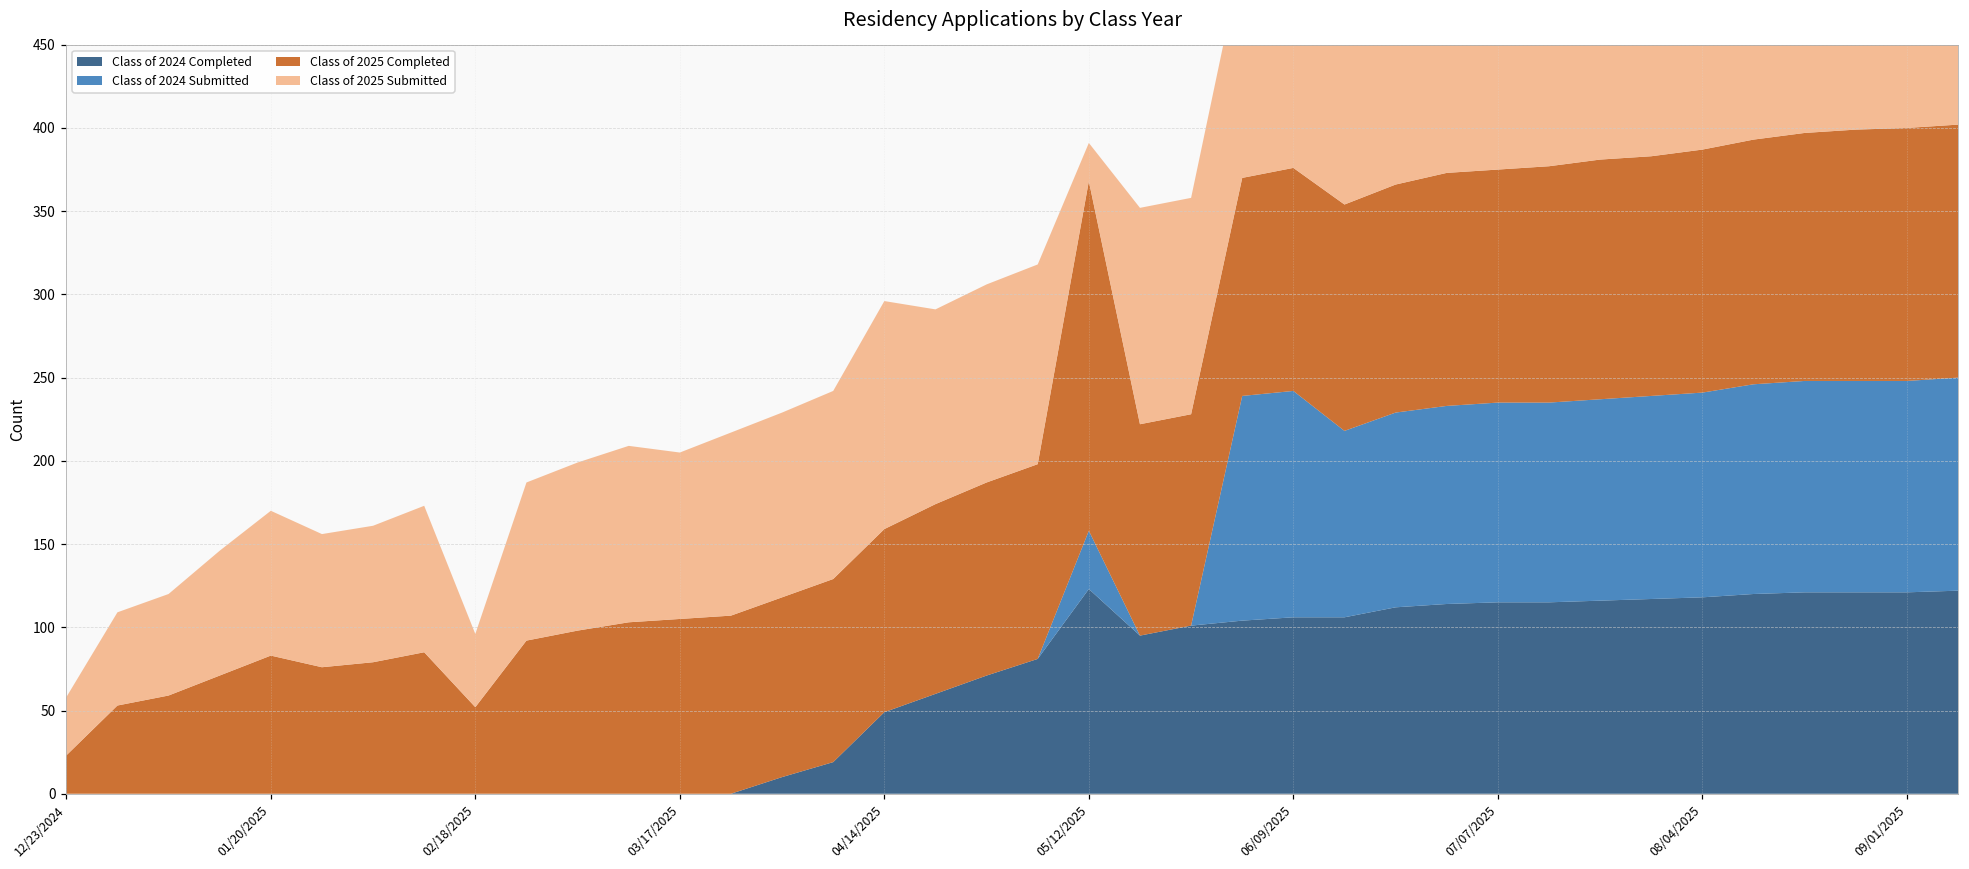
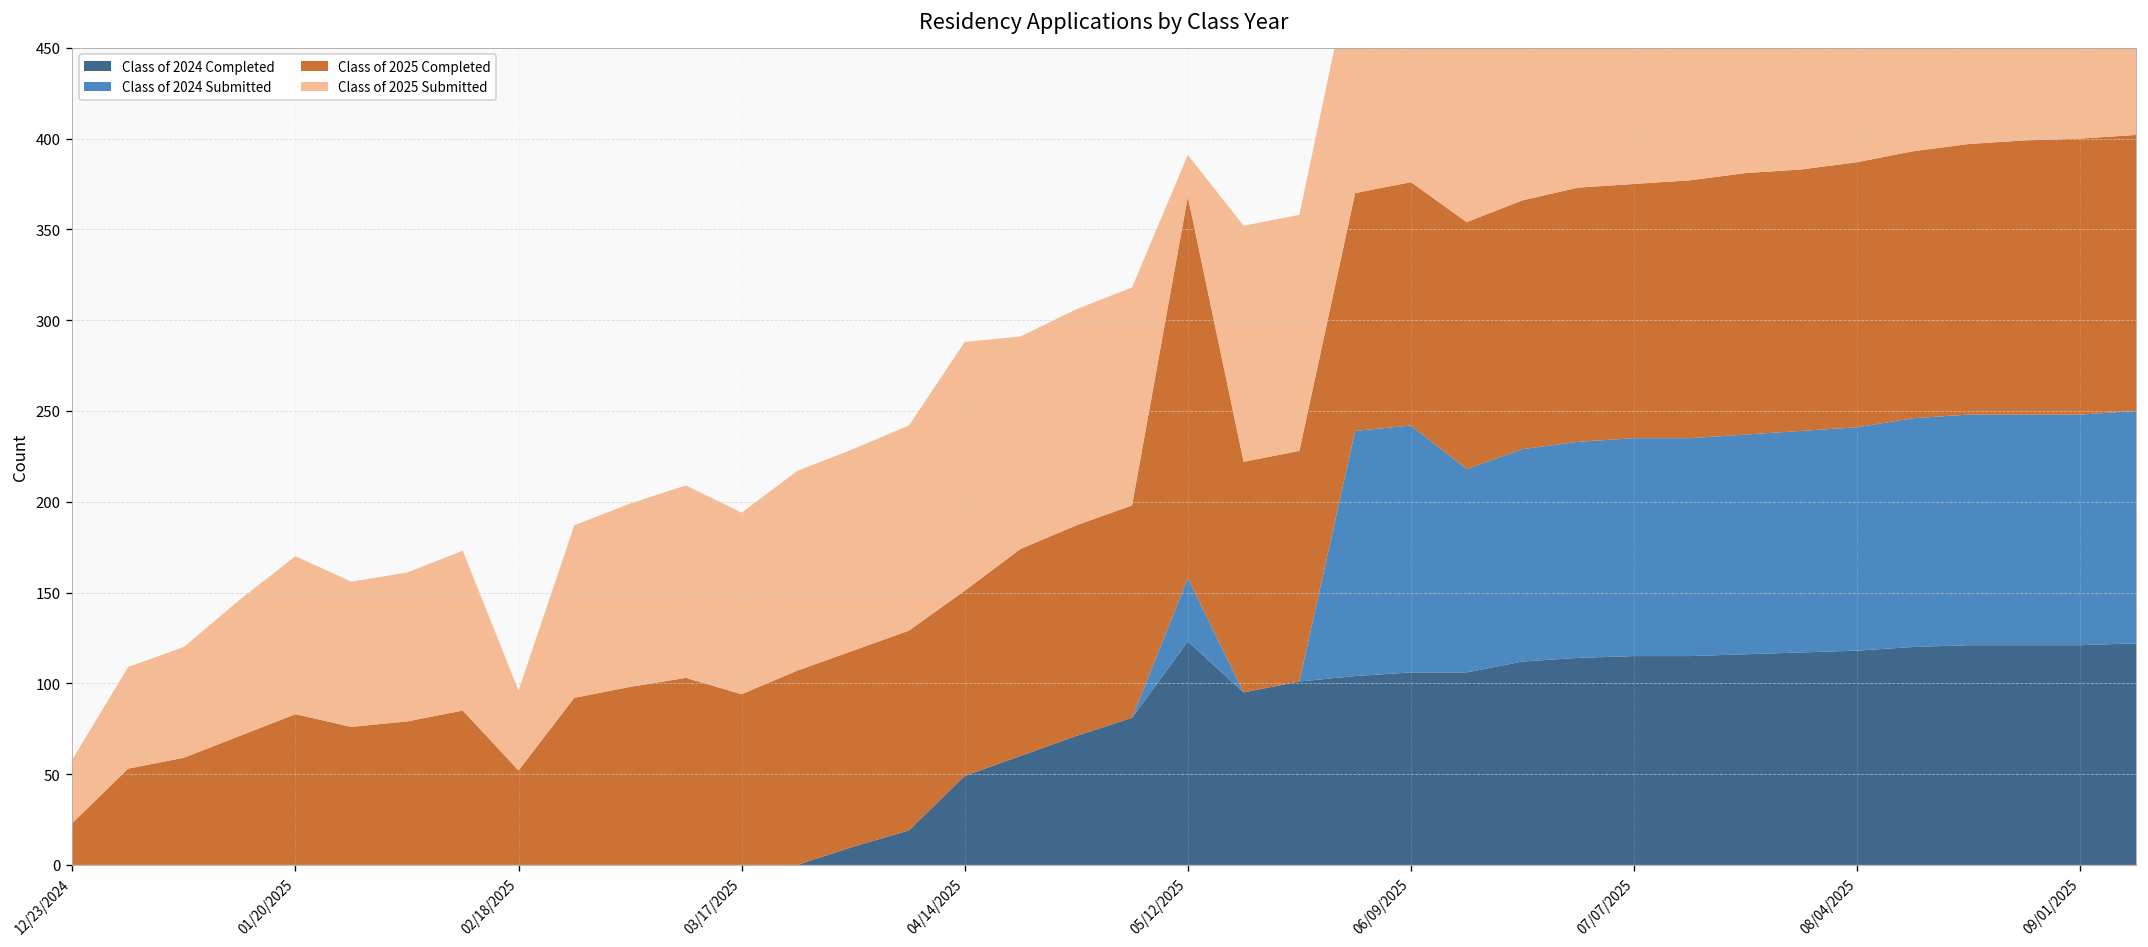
  {
    "Class of 2024 Completed": {
      "05/12/2025": 123,
      "06/09/2025": 106,
      "07/07/2025": 115,
      "08/04/2025": 118,
      "09/01/2025": 121
    },
    "Class of 2024 Submitted": {
      "05/12/2025": 35,
      "06/09/2025": 136,
      "07/07/2025": 120,
      "08/04/2025": 123,
      "09/01/2025": 127
    },
    "Class of 2025 Completed": {
      "12/23/2024": 23,
      "01/20/2025": 83,
      "02/18/2025": 52,
-     "03/17/2025": 105,
-     "04/14/2025": 110,
+     "03/17/2025": 94,
+     "04/14/2025": 102,
      "05/12/2025": 210,
      "06/09/2025": 134,
      "07/07/2025": 140,
      "08/04/2025": 146,
      "09/01/2025": 152
    },
    "Class of 2025 Submitted": {
      "12/23/2024": 35,
      "01/20/2025": 87,
      "02/18/2025": 44,
      "03/17/2025": 100,
      "04/14/2025": 137,
      "05/12/2025": 23
    }
  }
